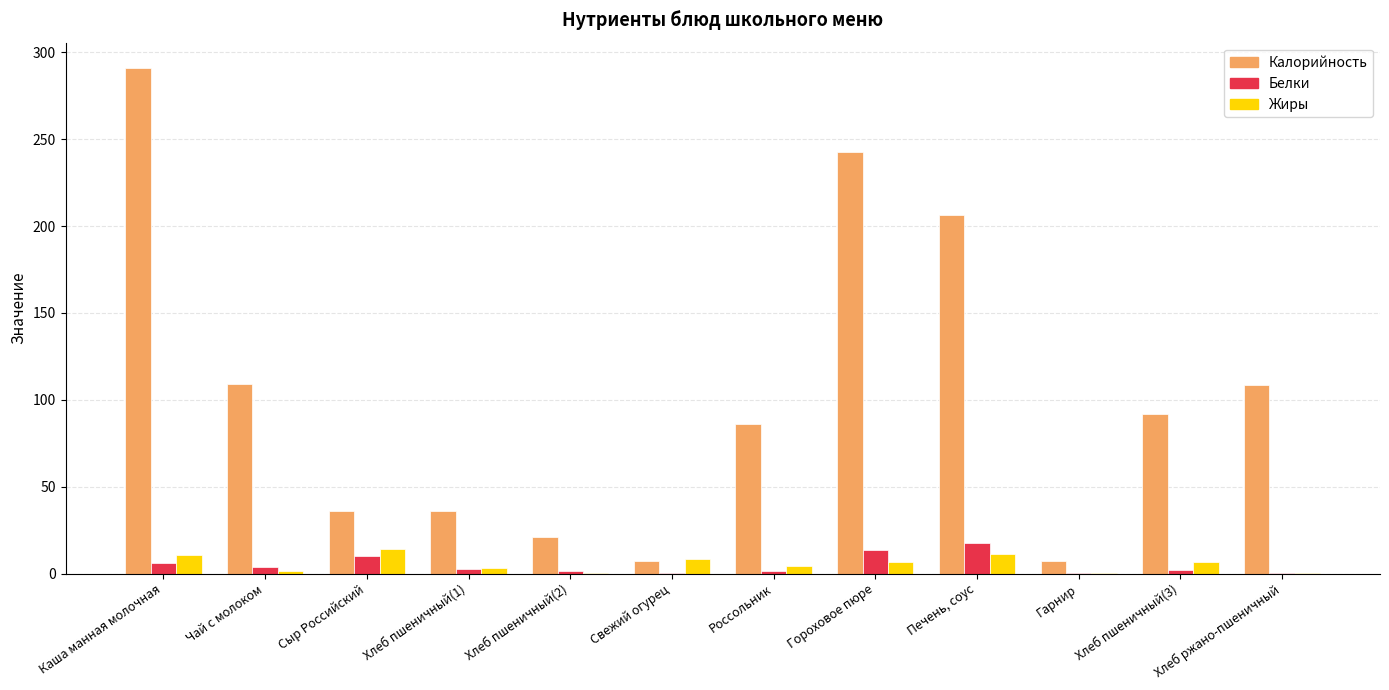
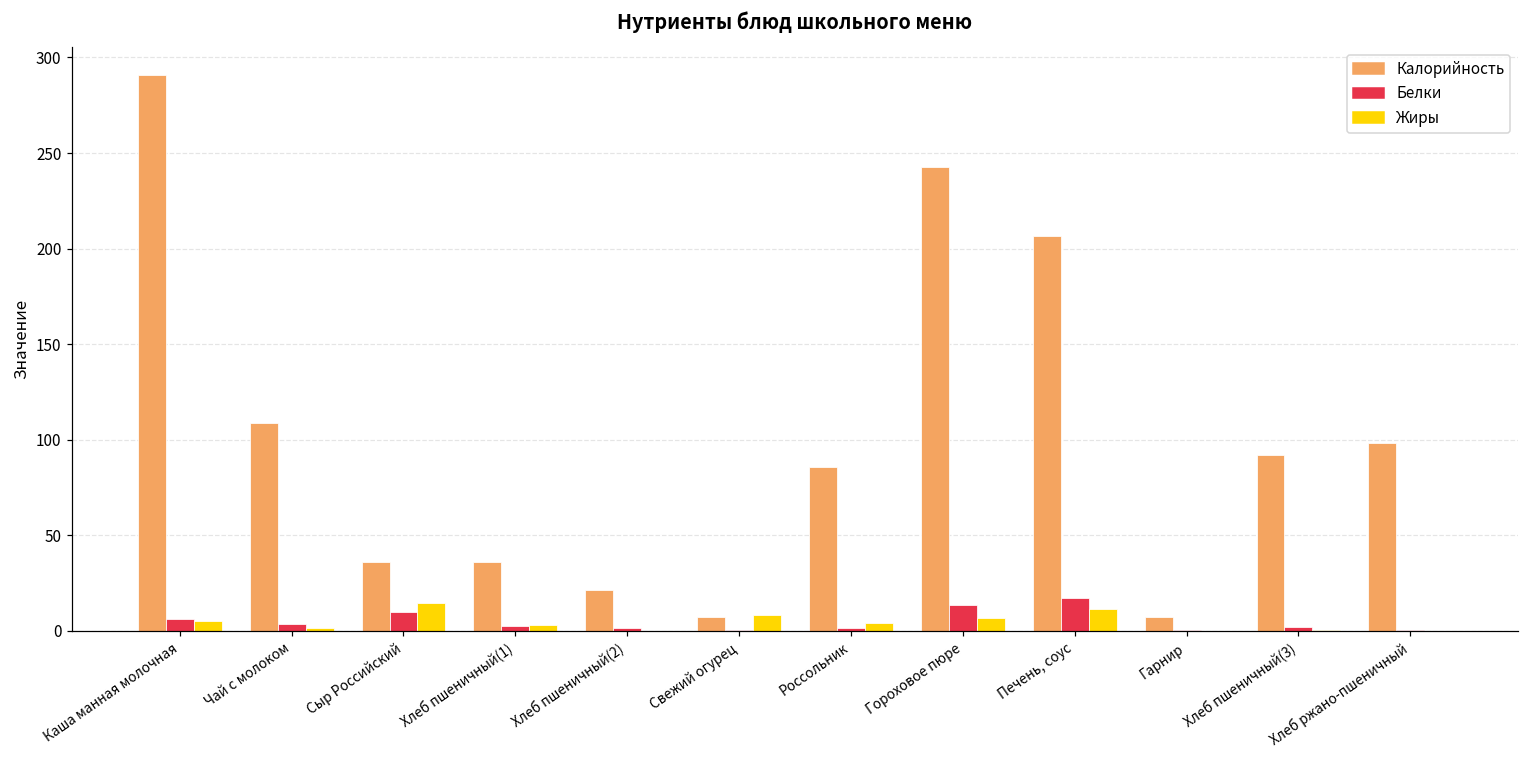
  {
    "Калорийность": {
      "Каша манная молочная": 291,
      "Чай с молоком": 109,
      "Сыр Российский": 36,
      "Хлеб пшеничный(1)": 36,
      "Хлеб пшеничный(2)": 21,
      "Свежий огурец": 7,
      "Россольник": 86,
      "Гороховое пюре": 243,
      "Печень, соус": 206,
      "Гарнир": 7,
      "Хлеб пшеничный(3)": 92,
-     "Хлеб ржано-пшеничный": 109
+     "Хлеб ржано-пшеничный": 98
    },
    "Белки": {
      "Каша манная молочная": 6,
      "Чай с молоком": 4,
      "Сыр Российский": 10,
      "Хлеб пшеничный(1)": 3,
      "Хлеб пшеничный(2)": 2,
      "Россольник": 2,
      "Гороховое пюре": 13,
      "Печень, соус": 17,
      "Хлеб пшеничный(3)": 2
    },
    "Жиры": {
-     "Каша манная молочная": 11,
+     "Каша манная молочная": 5,
      "Сыр Российский": 14,
      "Хлеб пшеничный(1)": 3,
      "Свежий огурец": 8,
      "Россольник": 4,
      "Гороховое пюре": 7,
      "Печень, соус": 11,
-     "Хлеб пшеничный(3)": 6
+     "Хлеб пшеничный(3)": 0
    }
  }
